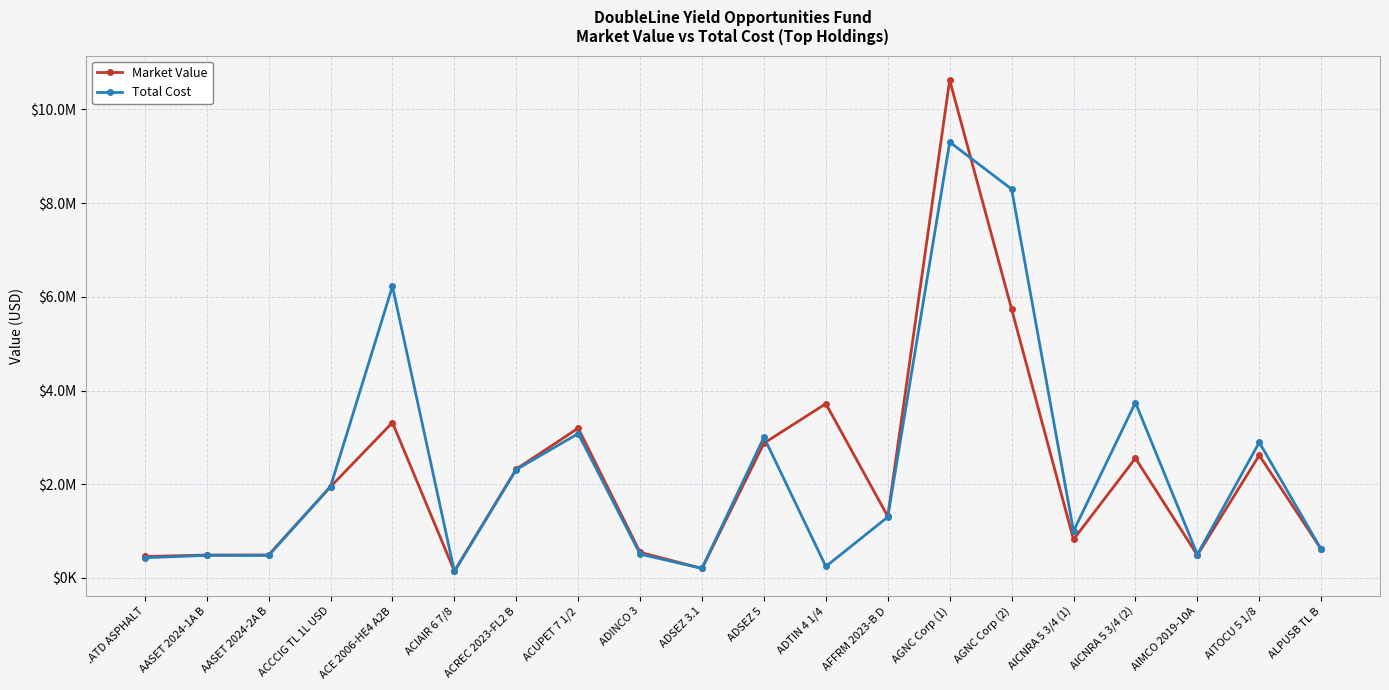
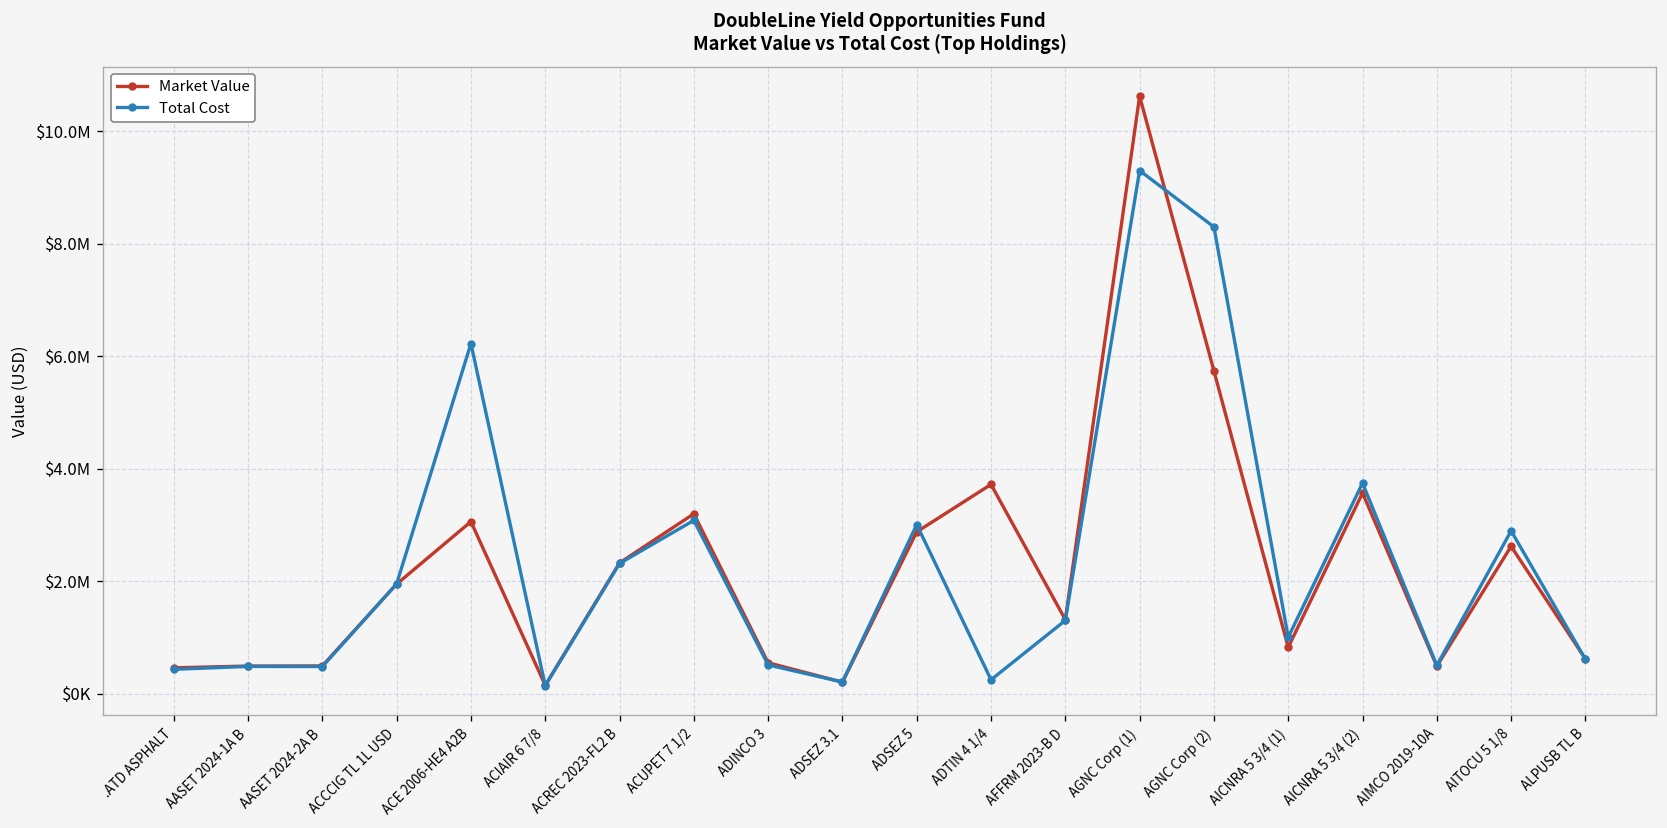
  {
    "Market Value": {
-     "ACE 2006-HE4 A2B": "$3300000",
+     "ACE 2006-HE4 A2B": "$3100000",
      "ACUPET 7 1/2": "$3200000",
      "ADSEZ 5": "$2900000",
      "ADTIN 4 1/4": "$3700000",
      "AGNC Corp (1)": "$10600000",
      "AGNC Corp (2)": "$5700000",
      "AICNRA 5 3/4 (1)": "$800000",
-     "AICNRA 5 3/4 (2)": "$2600000",
+     "AICNRA 5 3/4 (2)": "$3600000",
      "AITOCU 5 1/8": "$2600000"
    },
    "Total Cost": {
      "ACE 2006-HE4 A2B": "$6200000",
      "ACUPET 7 1/2": "$3100000",
      "ADSEZ 5": "$3000000",
      "ADTIN 4 1/4": "$200000",
      "AGNC Corp (1)": "$9300000",
      "AGNC Corp (2)": "$8300000",
      "AICNRA 5 3/4 (1)": "$1000000",
      "AICNRA 5 3/4 (2)": "$3700000",
      "AITOCU 5 1/8": "$2900000"
    }
  }
